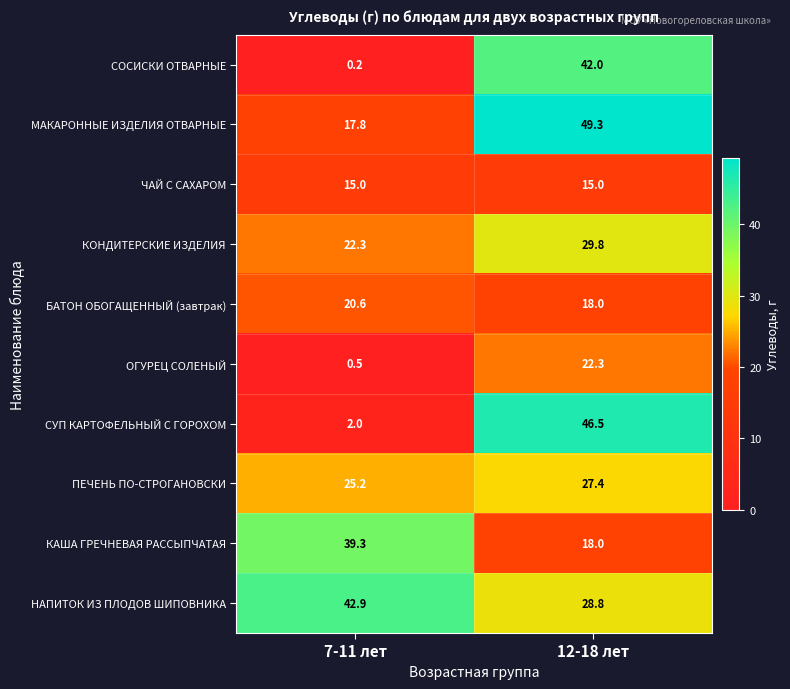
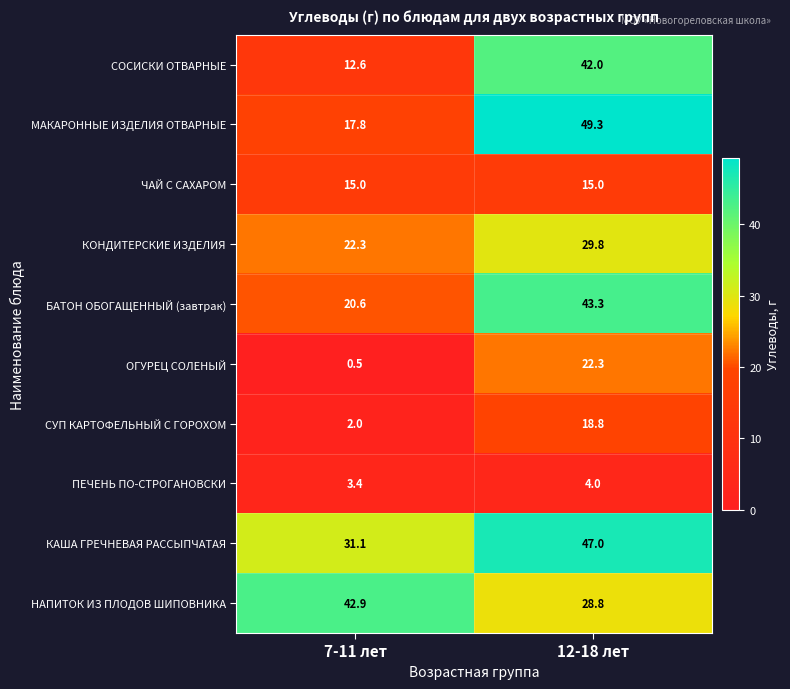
  {
    "СОСИСКИ ОТВАРНЫЕ": {
-     "7-11 лет": 0.2,
+     "7-11 лет": 12.6,
      "12-18 лет": 42.0
    },
    "МАКАРОННЫЕ ИЗДЕЛИЯ ОТВАРНЫЕ": {
      "7-11 лет": 17.8,
      "12-18 лет": 49.3
    },
    "ЧАЙ С САХАРОМ": {
      "7-11 лет": 15.0,
      "12-18 лет": 15.0
    },
    "КОНДИТЕРСКИЕ ИЗДЕЛИЯ": {
      "7-11 лет": 22.3,
      "12-18 лет": 29.8
    },
    "БАТОН ОБОГАЩЕННЫЙ (завтрак)": {
      "7-11 лет": 20.6,
-     "12-18 лет": 18.0
+     "12-18 лет": 43.3
    },
    "ОГУРЕЦ СОЛЕНЫЙ": {
      "7-11 лет": 0.5,
      "12-18 лет": 22.3
    },
    "СУП КАРТОФЕЛЬНЫЙ С ГОРОХОМ": {
      "7-11 лет": 2.0,
-     "12-18 лет": 46.5
+     "12-18 лет": 18.8
    },
    "ПЕЧЕНЬ ПО-СТРОГАНОВСКИ": {
-     "7-11 лет": 25.2,
-     "12-18 лет": 27.4
+     "7-11 лет": 3.4,
+     "12-18 лет": 4.0
    },
    "КАША ГРЕЧНЕВАЯ РАССЫПЧАТАЯ": {
-     "7-11 лет": 39.3,
-     "12-18 лет": 18.0
+     "7-11 лет": 31.1,
+     "12-18 лет": 47.0
    },
    "НАПИТОК ИЗ ПЛОДОВ ШИПОВНИКА": {
      "7-11 лет": 42.9,
      "12-18 лет": 28.8
    }
  }
